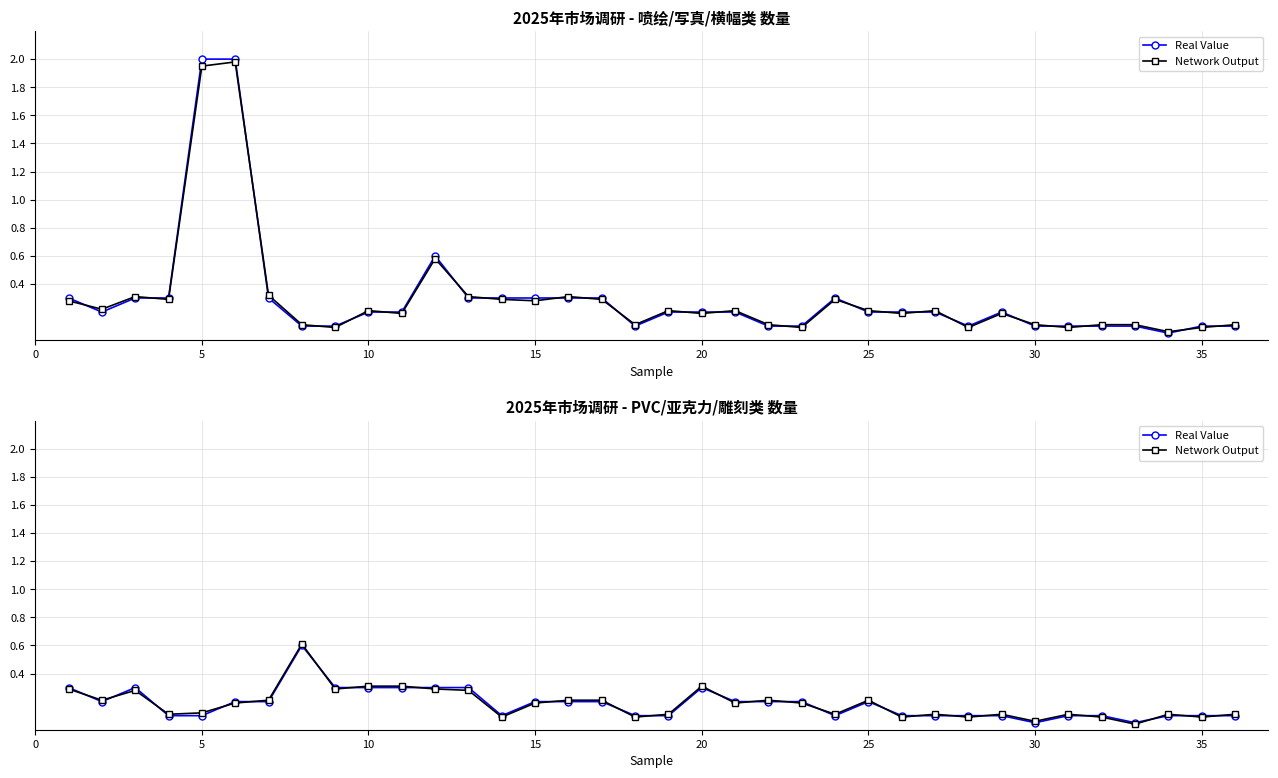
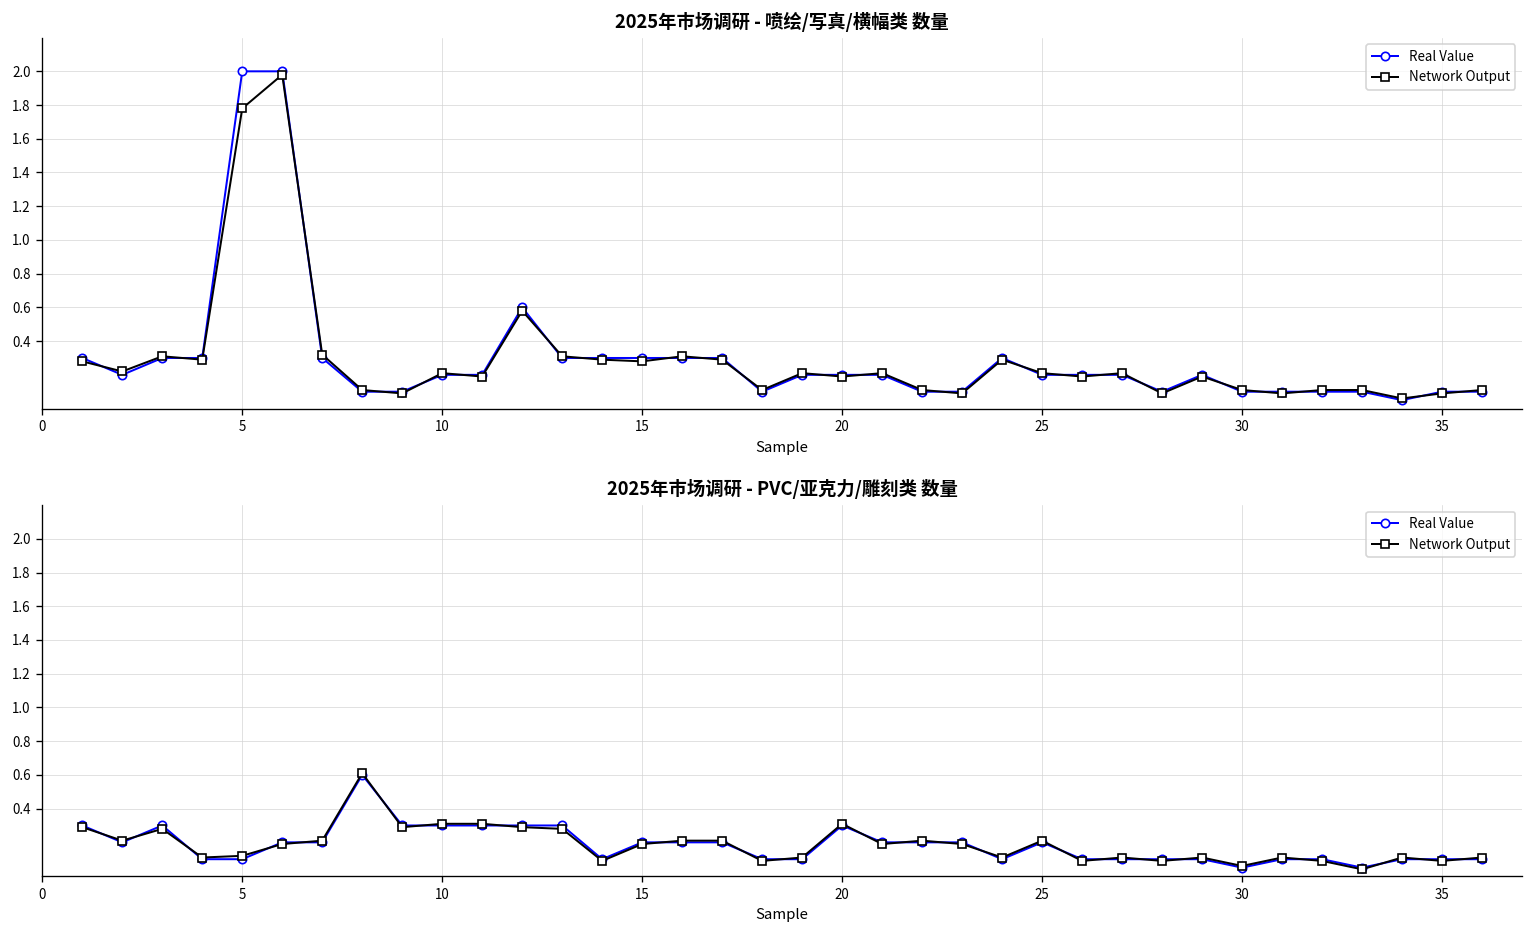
  {
    "2025年市场调研 - 喷绘/写真/横幅类 数量": {
      "Real Value": {
        "5": 2.00,
        "15": 0.30
      },
      "Network Output": {
-       "5": 1.95,
+       "5": 1.78,
        "15": 0.28
      }
    },
    "2025年市场调研 - PVC/亚克力/雕刻类 数量": {
      "Real Value": {
        "5": 0.10
      },
      "Network Output": {
        "5": 0.12
      }
    }
  }
